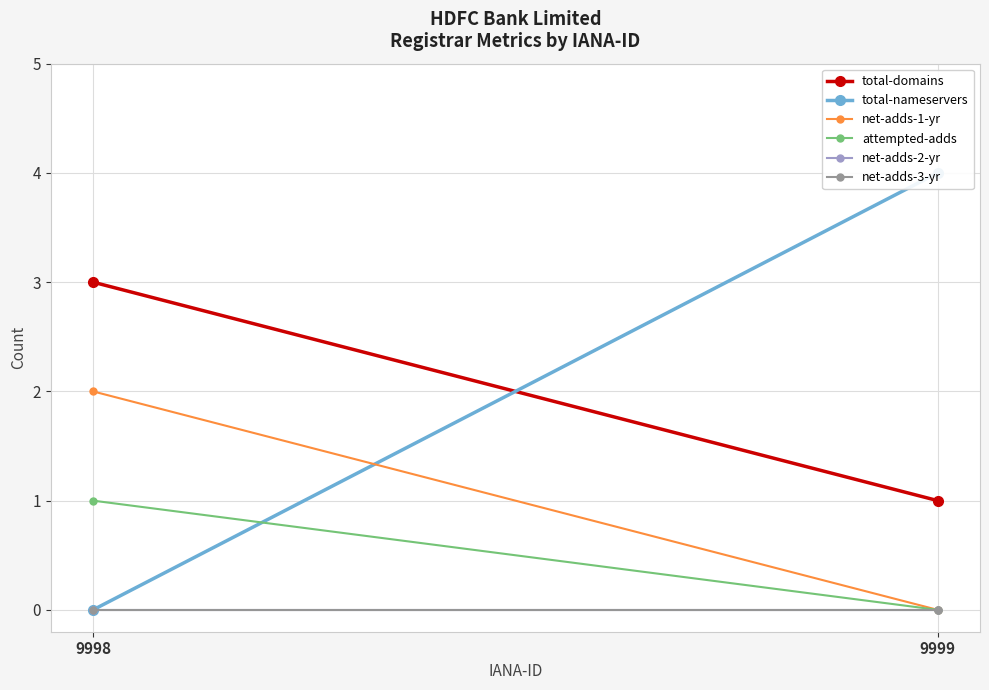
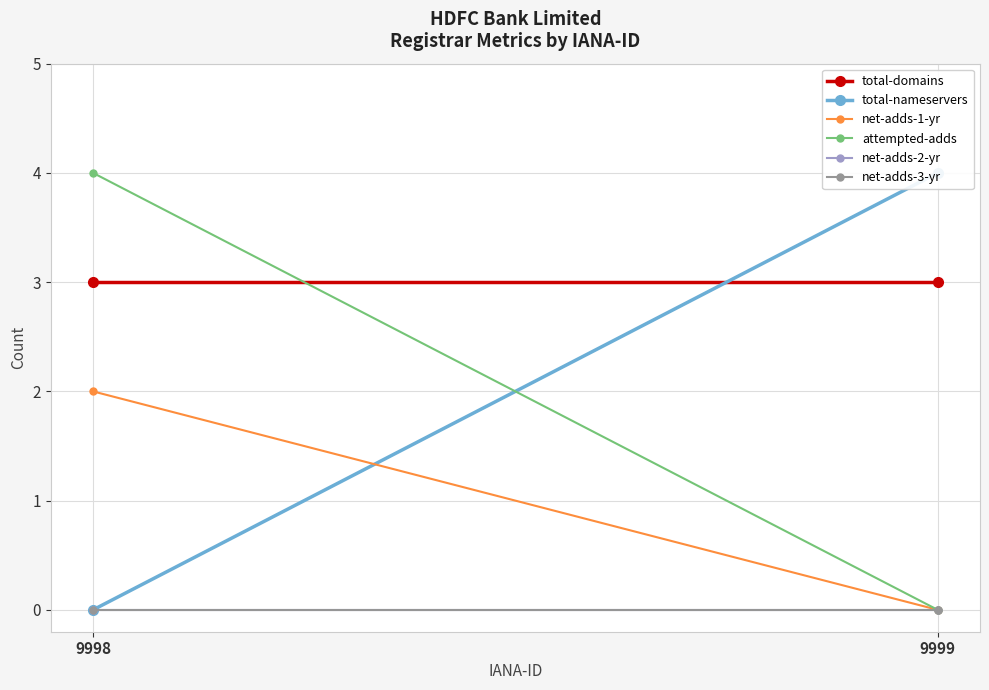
  {
    "total-domains": {
      "9998": 3,
-     "9999": 1
+     "9999": 3
    },
    "net-adds-1-yr": {
      "9998": 2
    },
    "attempted-adds": {
-     "9998": 1
+     "9998": 4
    }
  }
